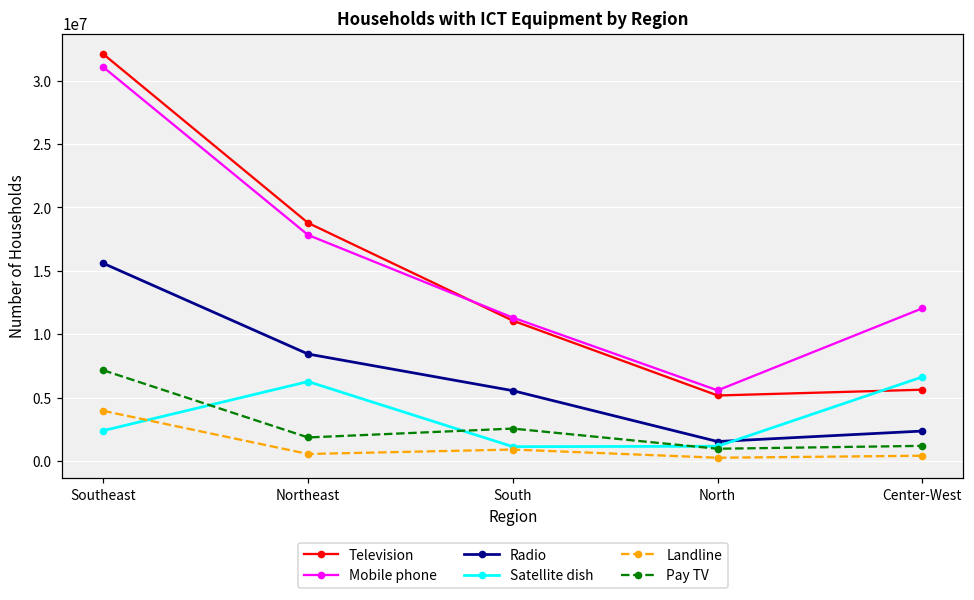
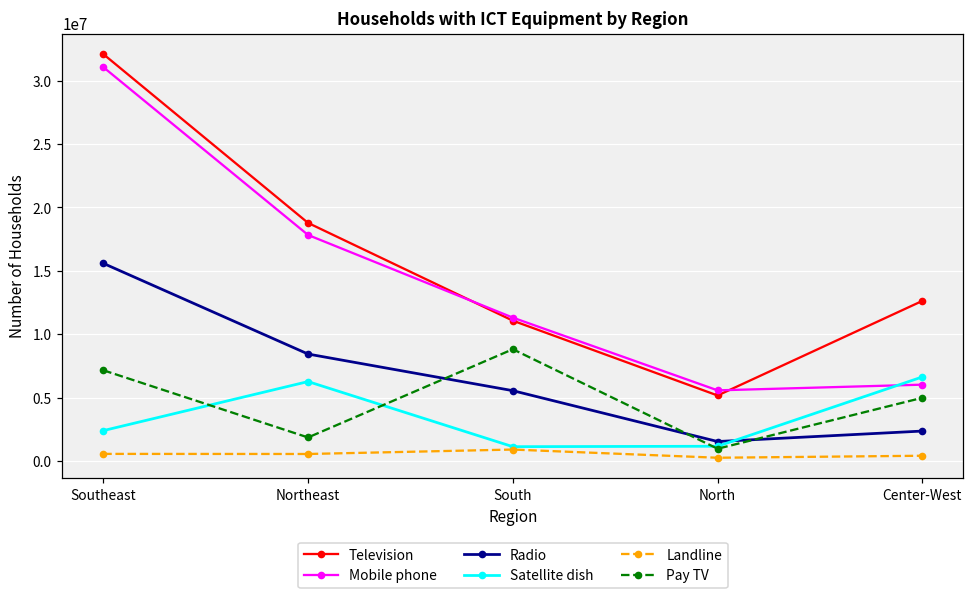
  {
    "Television": {
      "Southeast": 32100000,
      "Northeast": 18800000,
      "South": 11100000,
      "North": 5200000,
-     "Center-West": 5600000
+     "Center-West": 12600000
    },
    "Mobile phone": {
      "Southeast": 31100000,
      "Northeast": 17800000,
      "South": 11300000,
      "North": 5600000,
-     "Center-West": 12100000
+     "Center-West": 6000000
    },
    "Radio": {
      "Southeast": 15600000,
      "Northeast": 8400000,
      "South": 5600000,
      "North": 1600000,
      "Center-West": 2400000
    },
    "Satellite dish": {
      "Southeast": 2400000,
      "Northeast": 6300000,
      "South": 1100000,
      "Center-West": 6600000
    },
    "Landline": {
-     "Southeast": 4000000,
+     "Southeast": 600000,
      "Northeast": 600000,
      "South": 900000,
      "North": 300000,
      "Center-West": 400000
    },
    "Pay TV": {
      "Southeast": 7200000,
      "Northeast": 1900000,
-     "South": 2600000,
-     "Center-West": 1200000
+     "South": 8800000,
+     "Center-West": 5000000
    }
  }
